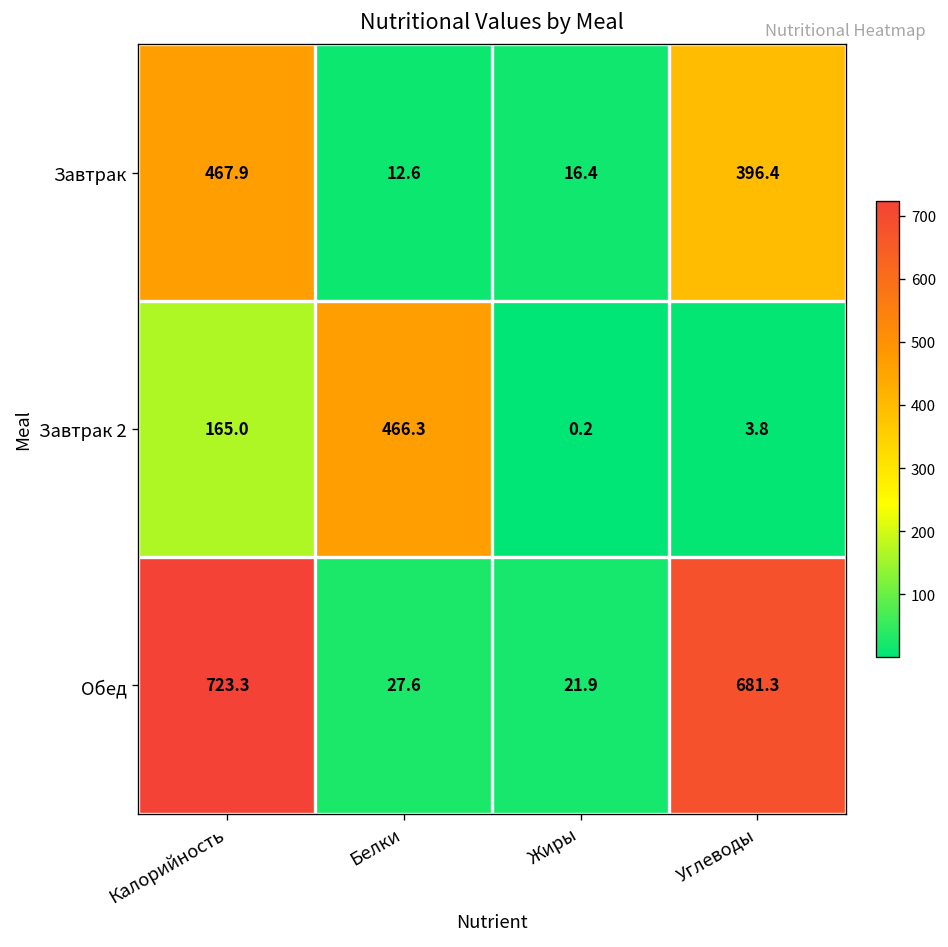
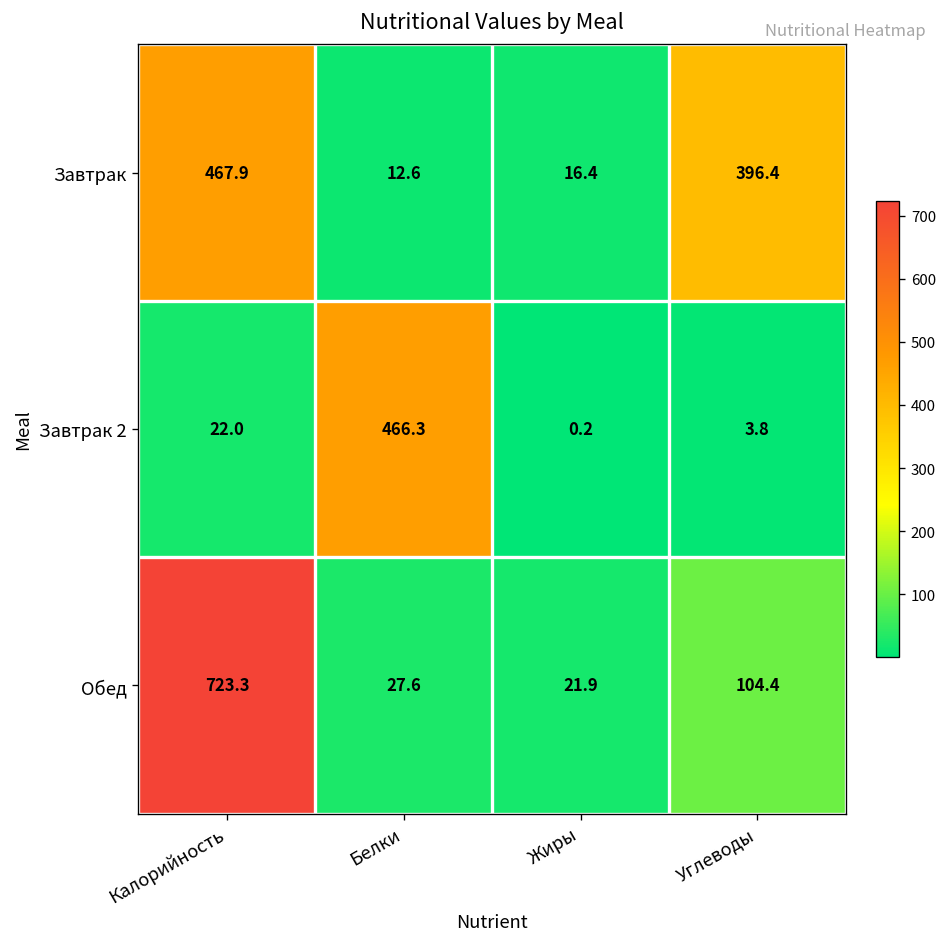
  {
    "Завтрак": {
      "Калорийность": 467.9,
      "Белки": 12.6,
      "Жиры": 16.4,
      "Углеводы": 396.4
    },
    "Завтрак 2": {
-     "Калорийность": 165.0,
+     "Калорийность": 22.0,
      "Белки": 466.3,
      "Жиры": 0.2,
      "Углеводы": 3.8
    },
    "Обед": {
      "Калорийность": 723.3,
      "Белки": 27.6,
      "Жиры": 21.9,
-     "Углеводы": 681.3
+     "Углеводы": 104.4
    }
  }
